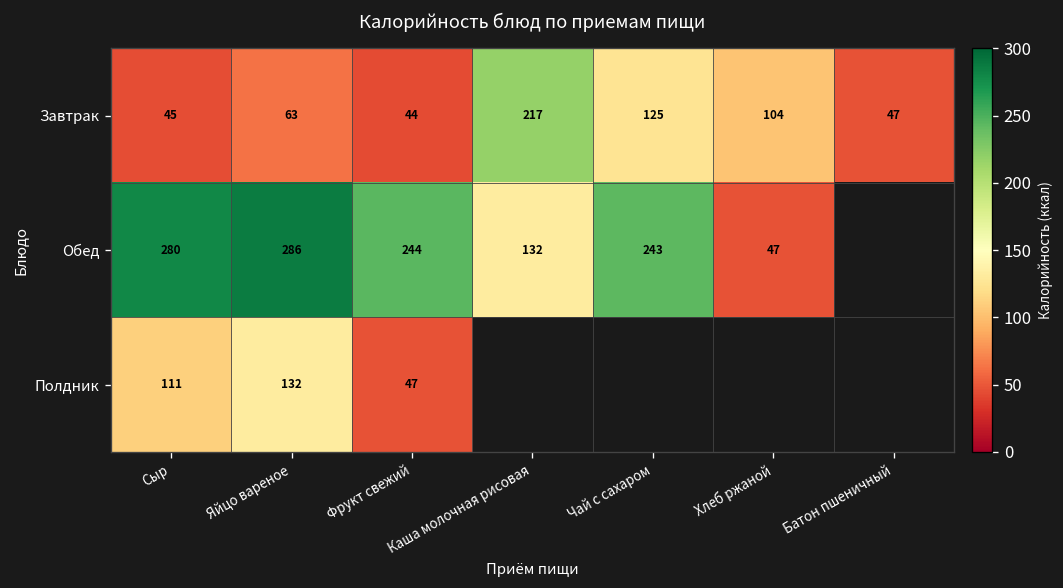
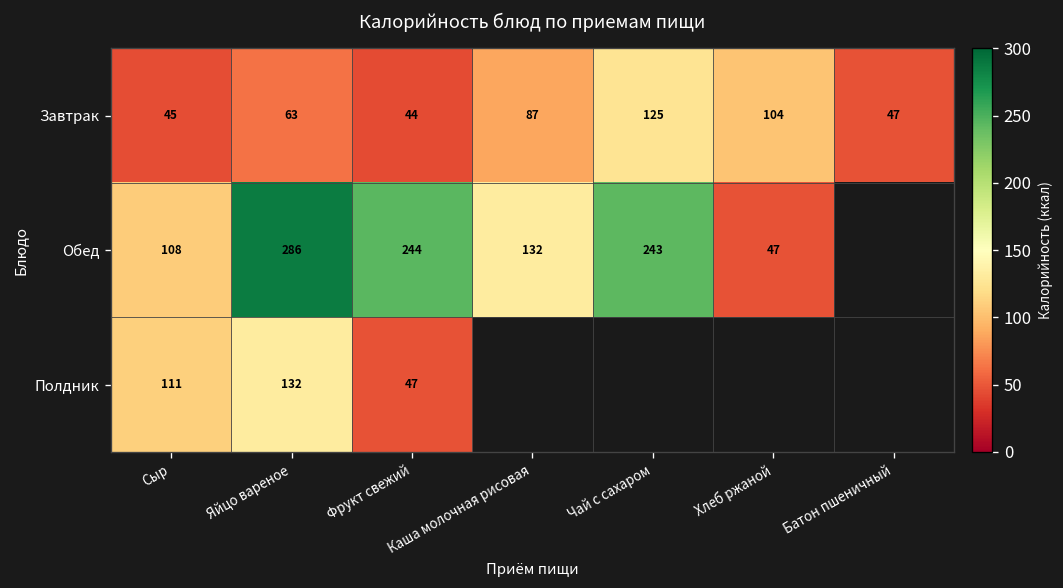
  {
    "Завтрак": {
      "Сыр": 45,
      "Яйцо вареное": 63,
      "Фрукт свежий": 44,
-     "Каша молочная рисовая": 217,
+     "Каша молочная рисовая": 87,
      "Чай с сахаром": 125,
      "Хлеб ржаной": 104,
      "Батон пшеничный": 47
    },
    "Обед": {
-     "Сыр": 280,
+     "Сыр": 108,
      "Яйцо вареное": 286,
      "Фрукт свежий": 244,
      "Каша молочная рисовая": 132,
      "Чай с сахаром": 243,
      "Хлеб ржаной": 47
    },
    "Полдник": {
      "Сыр": 111,
      "Яйцо вареное": 132,
      "Фрукт свежий": 47
    }
  }
